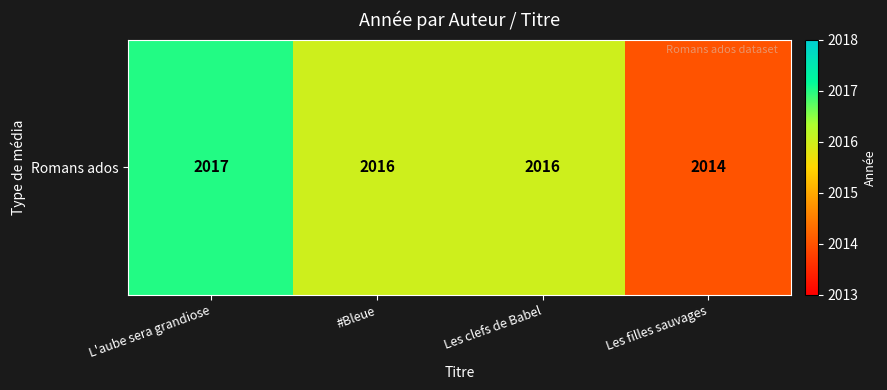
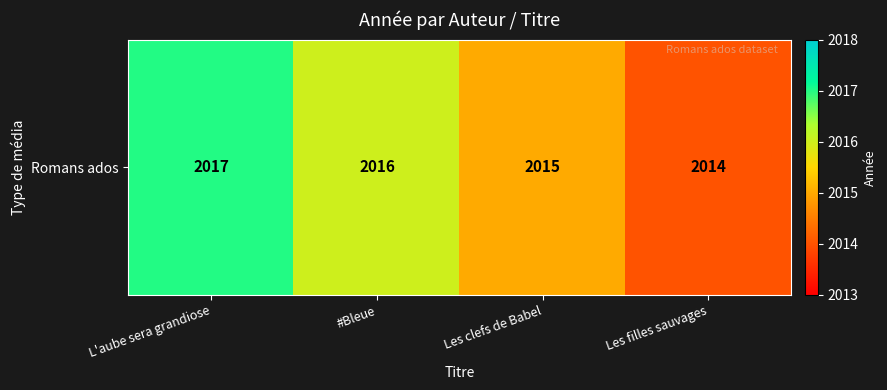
  {
    "Romans ados": {
      "L'aube sera grandiose": 2017,
      "#Bleue": 2016,
-     "Les clefs de Babel": 2016
+     "Les clefs de Babel": 2015
    }
  }
